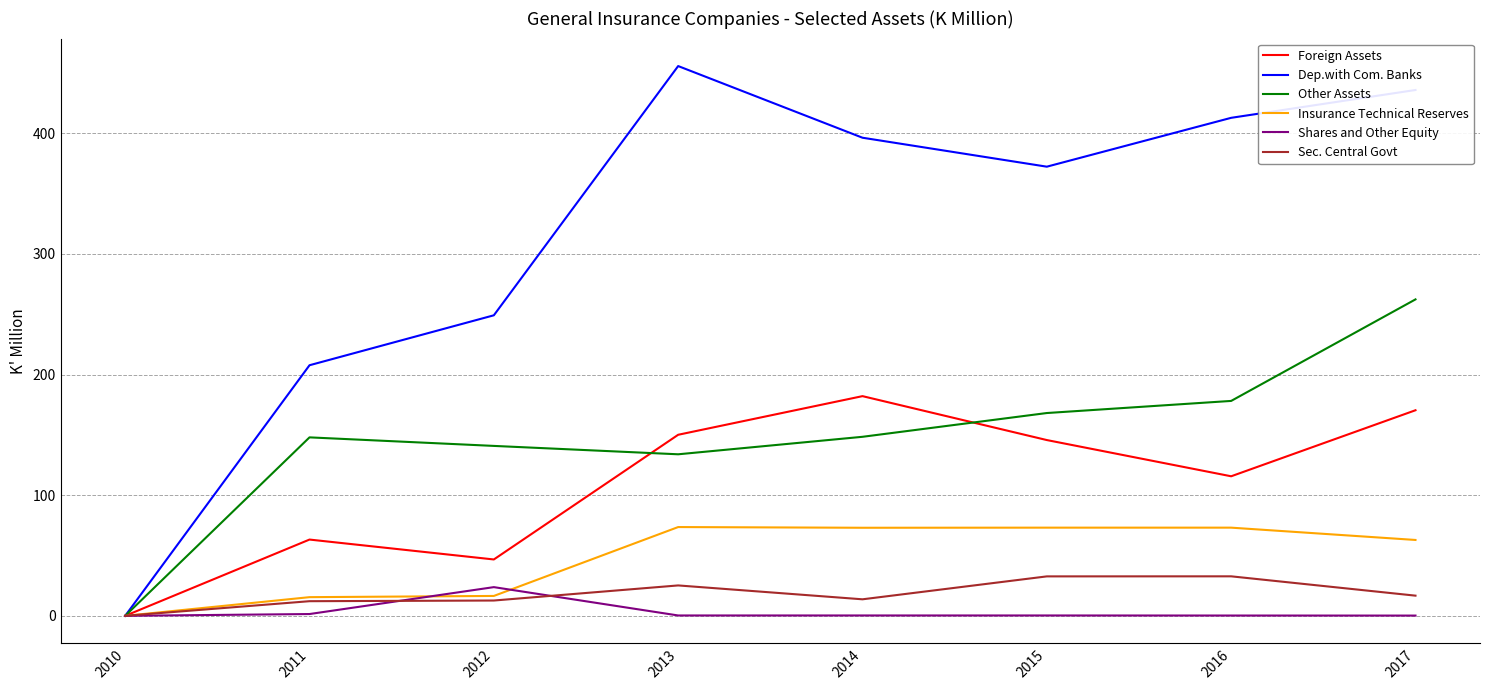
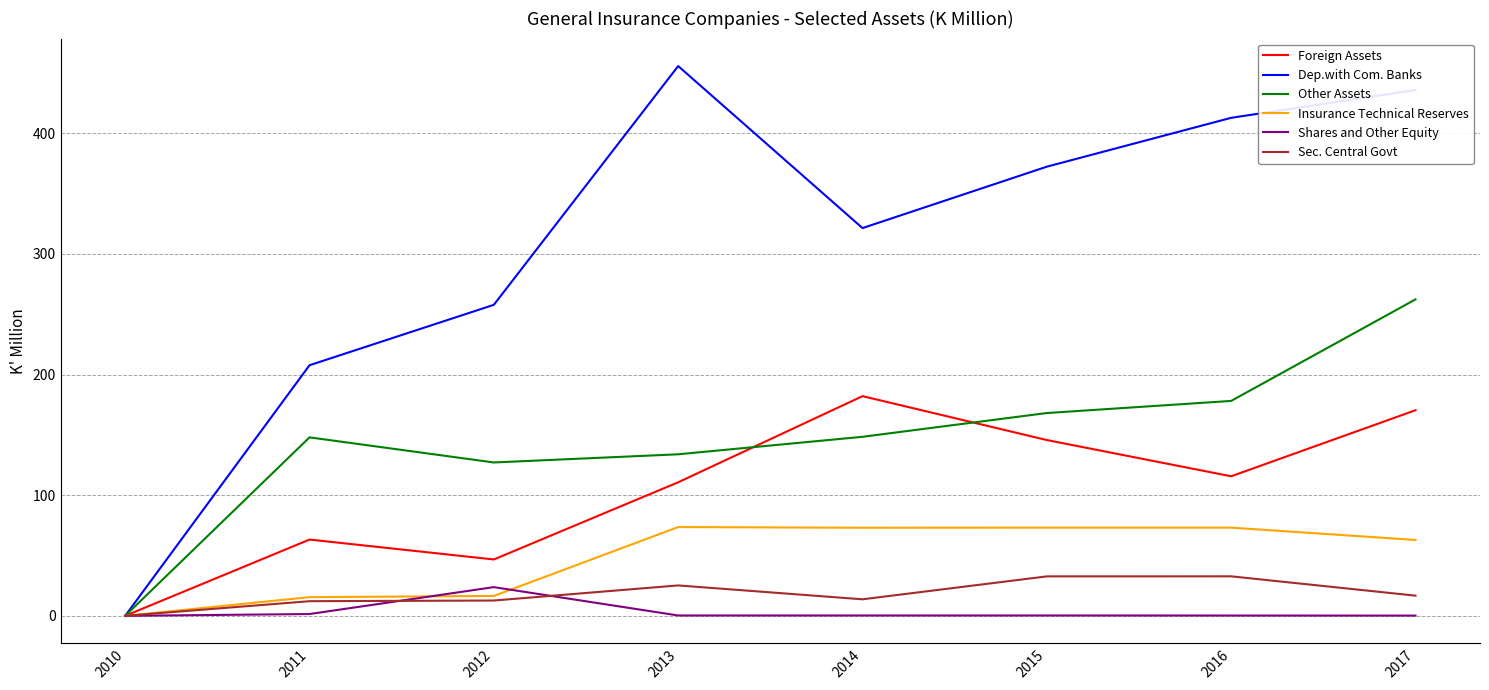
  {
    "Foreign Assets": {
      "2011": 63,
      "2012": 47,
-     "2013": 150,
+     "2013": 111,
      "2014": 182,
      "2015": 146,
      "2016": 116,
      "2017": 170
    },
    "Dep.with Com. Banks": {
      "2011": 208,
-     "2012": 249,
+     "2012": 258,
      "2013": 456,
-     "2014": 396,
+     "2014": 321,
      "2015": 372,
      "2016": 413
    },
    "Other Assets": {
      "2011": 148,
-     "2012": 141,
+     "2012": 127,
      "2013": 134,
      "2014": 148,
      "2015": 168,
      "2016": 178,
      "2017": 262
    },
    "Insurance Technical Reserves": {
      "2011": 15,
      "2012": 16,
      "2013": 74,
      "2014": 73,
      "2015": 73,
      "2016": 73,
      "2017": 63
    },
    "Shares and Other Equity": {
      "2011": 1,
      "2012": 24,
      "2013": 0,
      "2014": 0,
      "2015": 0,
      "2016": 0,
      "2017": 0
    },
    "Sec. Central Govt": {
      "2011": 12,
      "2012": 13,
      "2013": 25,
      "2014": 14,
      "2015": 33,
      "2016": 33,
      "2017": 17
    }
  }
